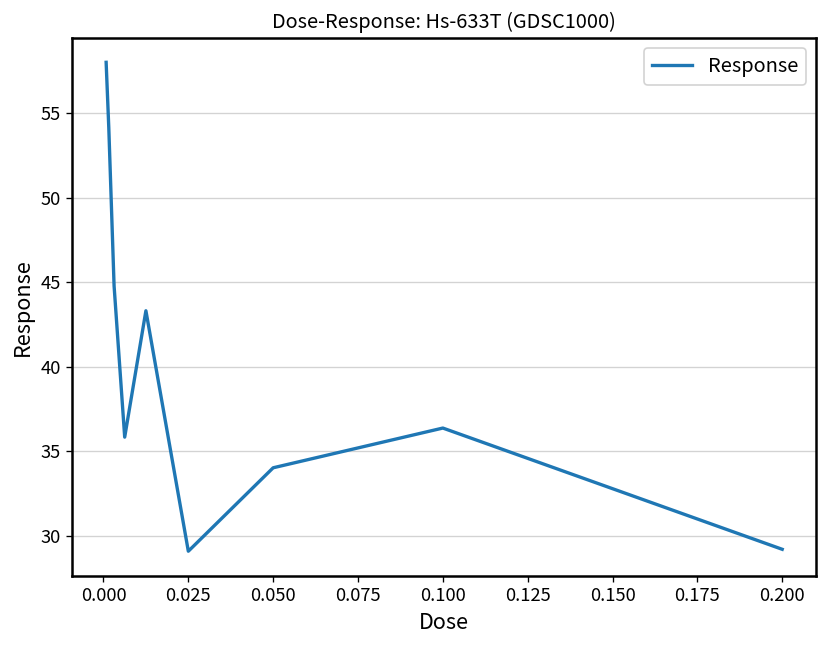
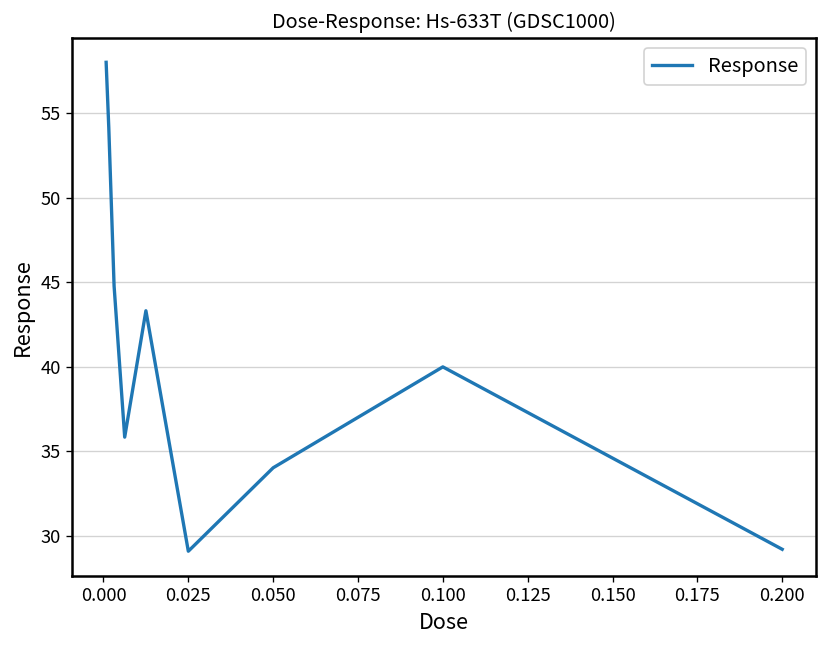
  {
    "0.025": 29.1,
    "0.050": 34.0,
-   "0.100": 36.4,
+   "0.100": 40.0,
    "0.200": 29.2
  }
